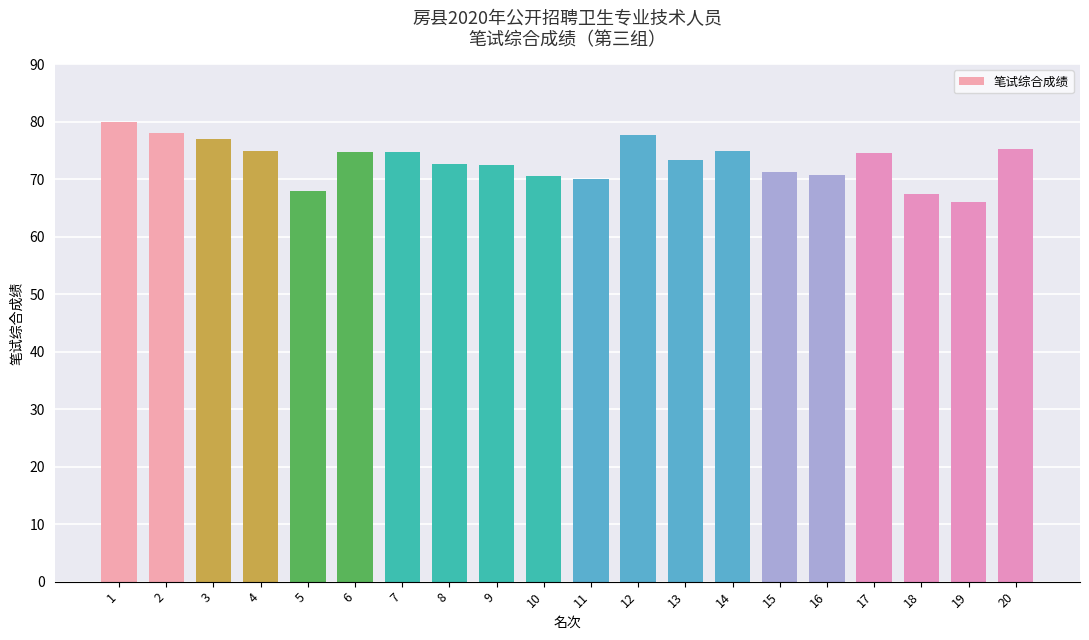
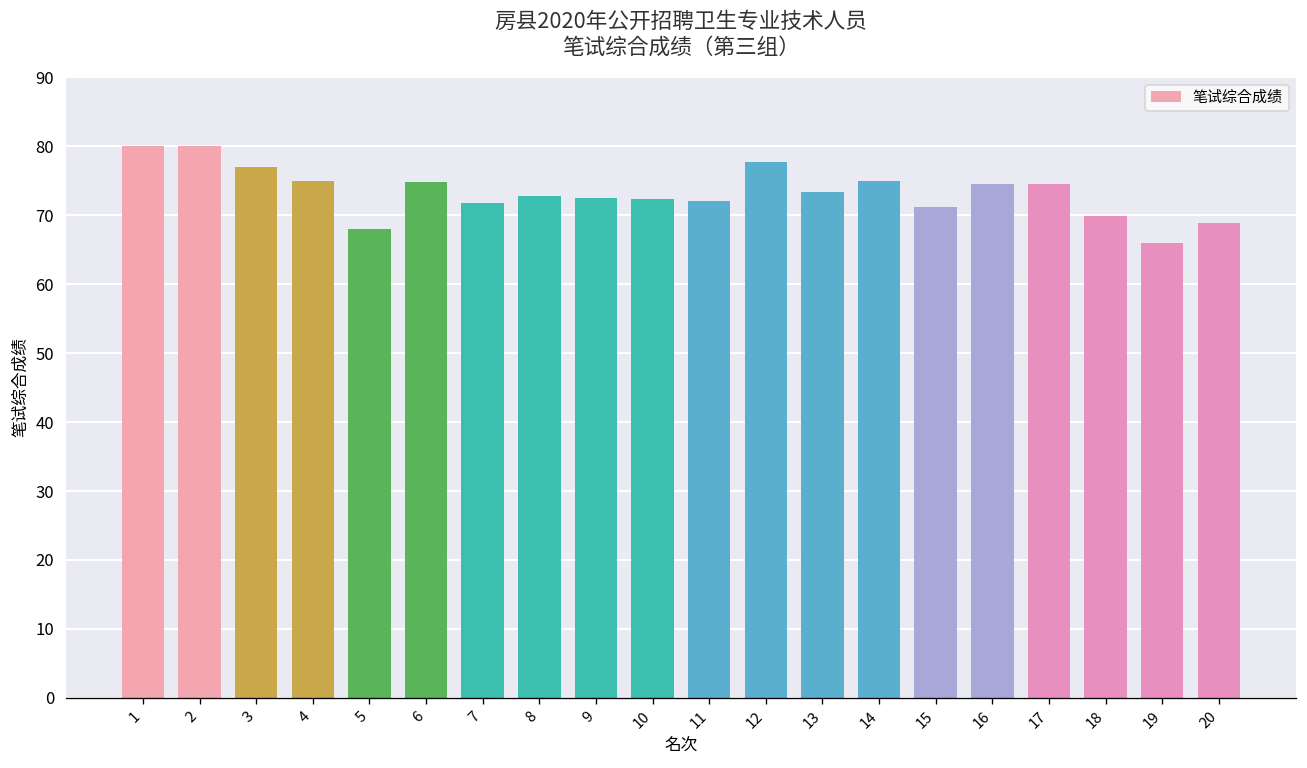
  {
    "1": 80,
-   "2": 78,
+   "2": 80,
    "3": 77,
    "4": 75,
    "5": 68,
    "6": 75,
-   "7": 75,
+   "7": 72,
    "8": 73,
    "9": 73,
-   "10": 71,
-   "11": 70,
+   "10": 72,
+   "11": 72,
    "12": 78,
    "13": 73,
    "14": 75,
    "15": 71,
-   "16": 71,
+   "16": 75,
    "17": 75,
-   "18": 68,
+   "18": 70,
    "19": 66,
-   "20": 75
+   "20": 69
  }
